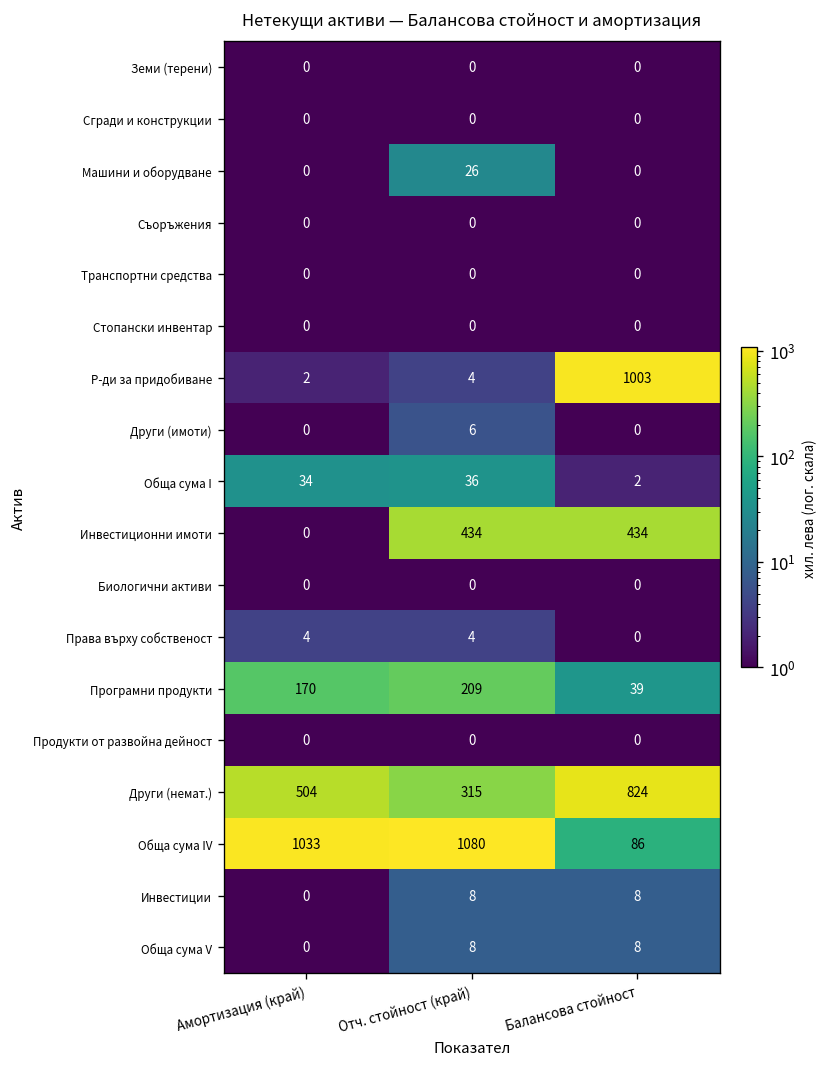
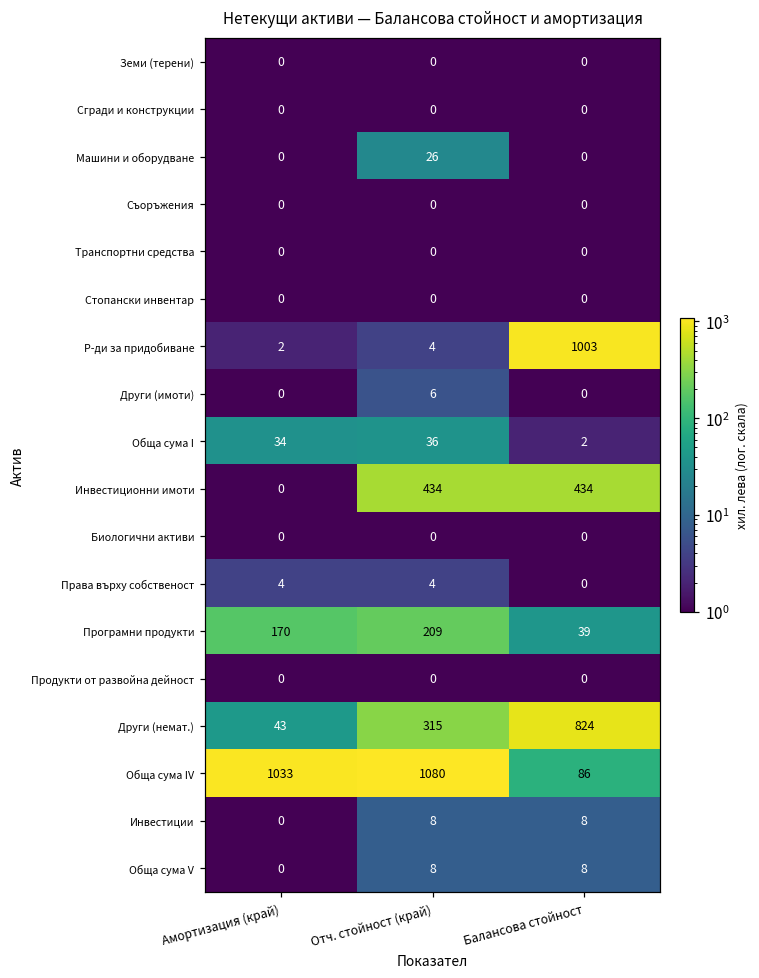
  {
    "Земи (терени)": {
      "Амортизация (край)": 0,
      "Отч. стойност (край)": 0,
      "Балансова стойност": 0
    },
    "Сгради и конструкции": {
      "Амортизация (край)": 0,
      "Отч. стойност (край)": 0,
      "Балансова стойност": 0
    },
    "Машини и оборудване": {
      "Амортизация (край)": 0,
      "Отч. стойност (край)": 26,
      "Балансова стойност": 0
    },
    "Съоръжения": {
      "Амортизация (край)": 0,
      "Отч. стойност (край)": 0,
      "Балансова стойност": 0
    },
    "Транспортни средства": {
      "Амортизация (край)": 0,
      "Отч. стойност (край)": 0,
      "Балансова стойност": 0
    },
    "Стопански инвентар": {
      "Амортизация (край)": 0,
      "Отч. стойност (край)": 0,
      "Балансова стойност": 0
    },
    "Р-ди за придобиване": {
      "Амортизация (край)": 2,
      "Отч. стойност (край)": 4,
      "Балансова стойност": 1003
    },
    "Други (имоти)": {
      "Амортизация (край)": 0,
      "Отч. стойност (край)": 6,
      "Балансова стойност": 0
    },
    "Обща сума I": {
      "Амортизация (край)": 34,
      "Отч. стойност (край)": 36,
      "Балансова стойност": 2
    },
    "Инвестиционни имоти": {
      "Амортизация (край)": 0,
      "Отч. стойност (край)": 434,
      "Балансова стойност": 434
    },
    "Биологични активи": {
      "Амортизация (край)": 0,
      "Отч. стойност (край)": 0,
      "Балансова стойност": 0
    },
    "Права върху собственост": {
      "Амортизация (край)": 4,
      "Отч. стойност (край)": 4,
      "Балансова стойност": 0
    },
    "Програмни продукти": {
      "Амортизация (край)": 170,
      "Отч. стойност (край)": 209,
      "Балансова стойност": 39
    },
    "Продукти от развойна дейност": {
      "Амортизация (край)": 0,
      "Отч. стойност (край)": 0,
      "Балансова стойност": 0
    },
    "Други (немат.)": {
-     "Амортизация (край)": 504,
+     "Амортизация (край)": 43,
      "Отч. стойност (край)": 315,
      "Балансова стойност": 824
    },
    "Обща сума IV": {
      "Амортизация (край)": 1033,
      "Отч. стойност (край)": 1080,
      "Балансова стойност": 86
    },
    "Инвестиции": {
      "Амортизация (край)": 0,
      "Отч. стойност (край)": 8,
      "Балансова стойност": 8
    },
    "Обща сума V": {
      "Амортизация (край)": 0,
      "Отч. стойност (край)": 8,
      "Балансова стойност": 8
    }
  }
